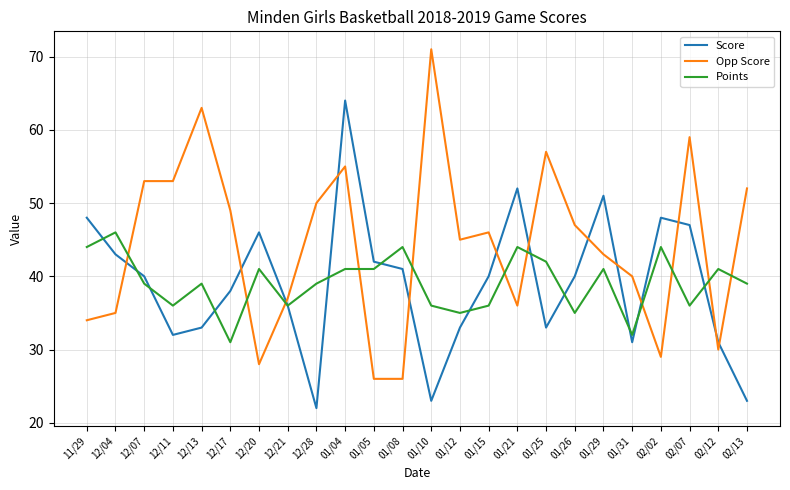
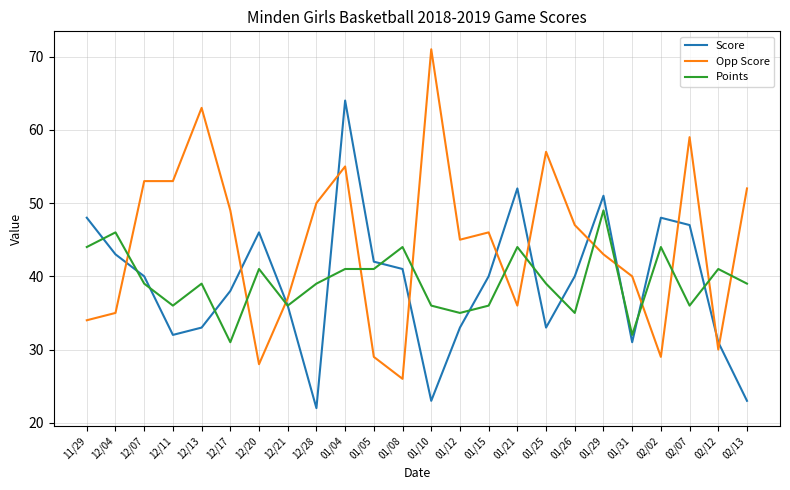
  {
    "Score": {
      "11/29": 48,
      "12/04": 43,
      "12/07": 40,
      "12/11": 32,
      "12/13": 33,
      "12/17": 38,
      "12/20": 46,
      "12/28": 22,
      "01/04": 64,
      "01/05": 42,
      "01/08": 41,
      "01/10": 23,
      "01/12": 33,
      "01/15": 40,
      "01/21": 52,
      "01/25": 33,
      "01/26": 40,
      "01/29": 51,
      "01/31": 31,
      "02/02": 48,
      "02/07": 47,
      "02/12": 31,
      "02/13": 23
    },
    "Opp Score": {
      "11/29": 34,
      "12/04": 35,
      "12/07": 53,
      "12/11": 53,
      "12/13": 63,
      "12/17": 49,
      "12/20": 28,
      "12/21": 37,
      "12/28": 50,
      "01/04": 55,
-     "01/05": 26,
+     "01/05": 29,
      "01/08": 26,
      "01/10": 71,
      "01/12": 45,
      "01/15": 46,
      "01/21": 36,
      "01/25": 57,
      "01/26": 47,
      "01/29": 43,
      "01/31": 40,
      "02/02": 29,
      "02/07": 59,
      "02/12": 30,
      "02/13": 52
    },
    "Points": {
      "11/29": 44,
      "12/04": 46,
      "12/07": 39,
      "12/11": 36,
      "12/13": 39,
      "12/17": 31,
      "12/20": 41,
      "12/28": 39,
      "01/04": 41,
      "01/05": 41,
      "01/08": 44,
      "01/10": 36,
      "01/12": 35,
      "01/15": 36,
      "01/21": 44,
-     "01/25": 42,
+     "01/25": 39,
      "01/26": 35,
-     "01/29": 41,
+     "01/29": 49,
      "01/31": 32,
      "02/02": 44,
      "02/07": 36,
      "02/12": 41,
      "02/13": 39
    }
  }
